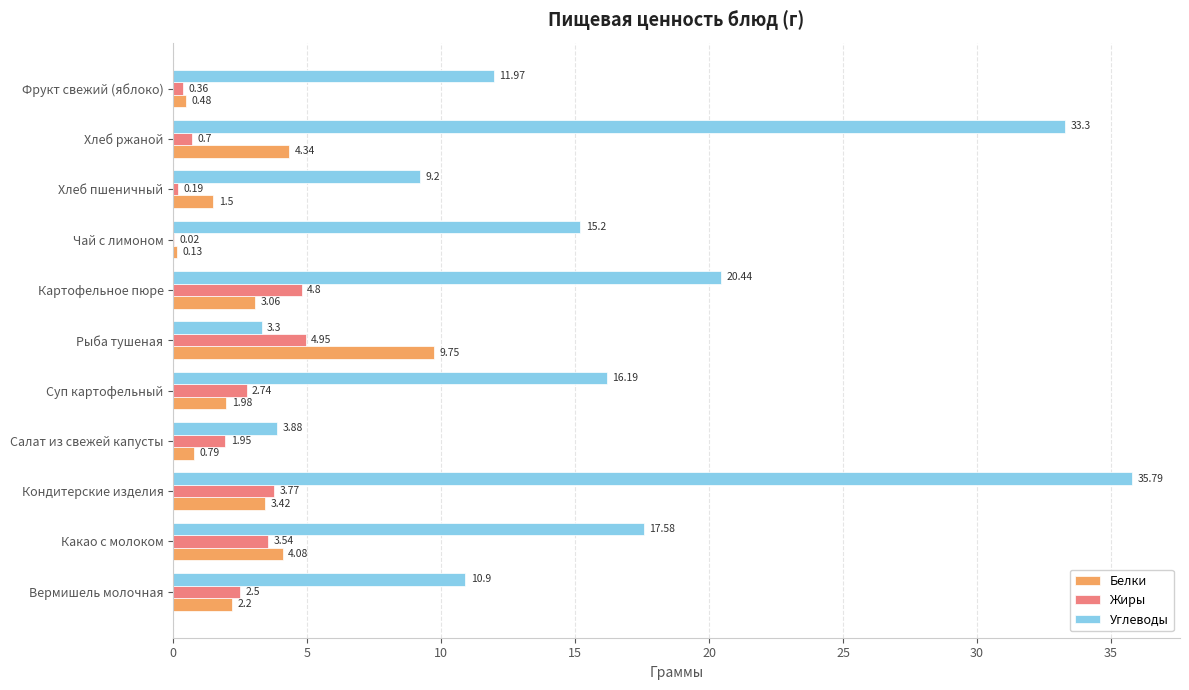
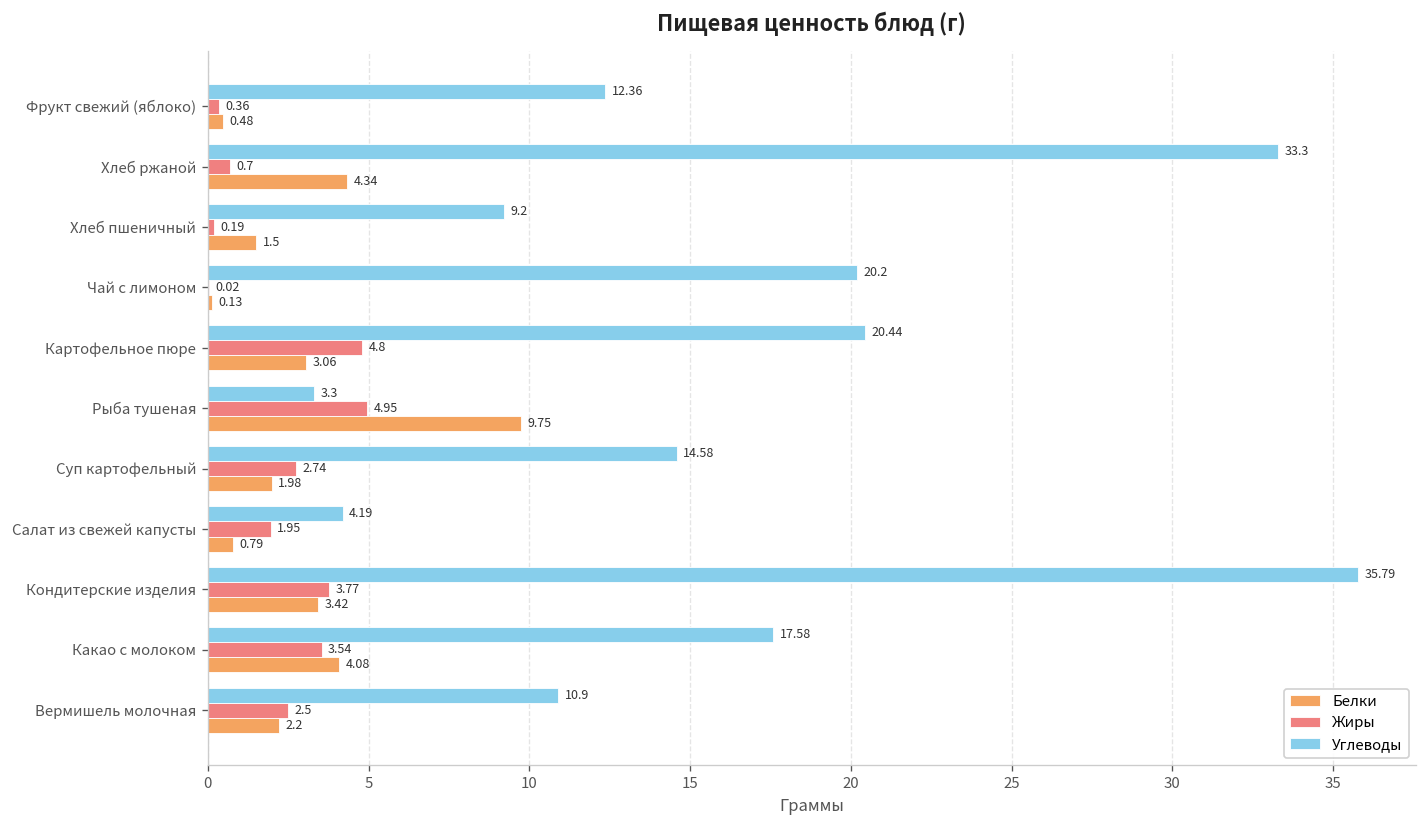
  {
    "Углеводы": {
-     "Фрукт свежий (яблоко)": 11.97,
+     "Фрукт свежий (яблоко)": 12.36,
      "Хлеб ржаной": 33.3,
      "Хлеб пшеничный": 9.2,
-     "Чай с лимоном": 15.2,
+     "Чай с лимоном": 20.2,
      "Картофельное пюре": 20.44,
      "Рыба тушеная": 3.3,
-     "Суп картофельный": 16.19,
-     "Салат из свежей капусты": 3.88,
+     "Суп картофельный": 14.58,
+     "Салат из свежей капусты": 4.19,
      "Кондитерские изделия": 35.79,
      "Какао с молоком": 17.58,
      "Вермишель молочная": 10.9
    }
  }
